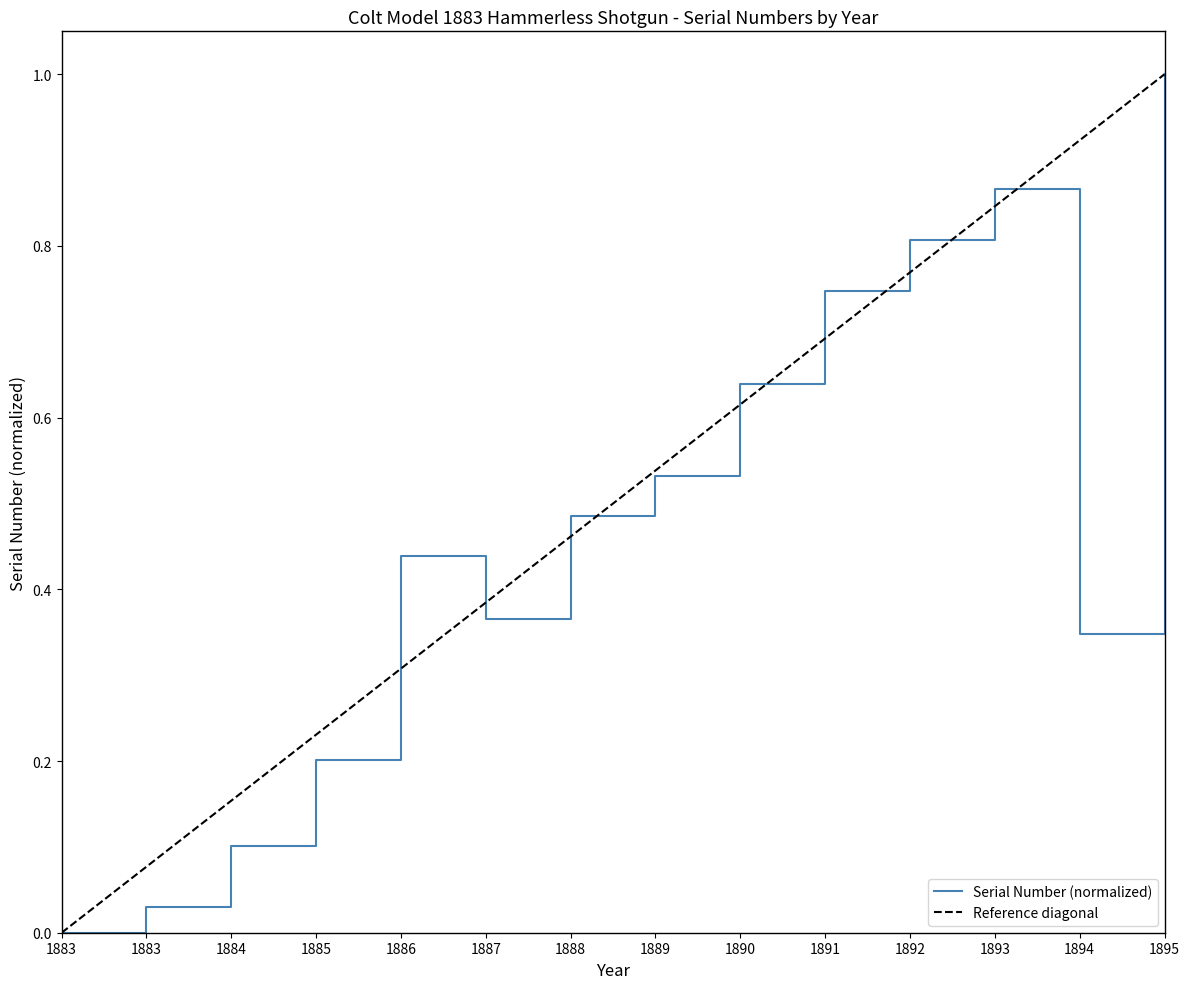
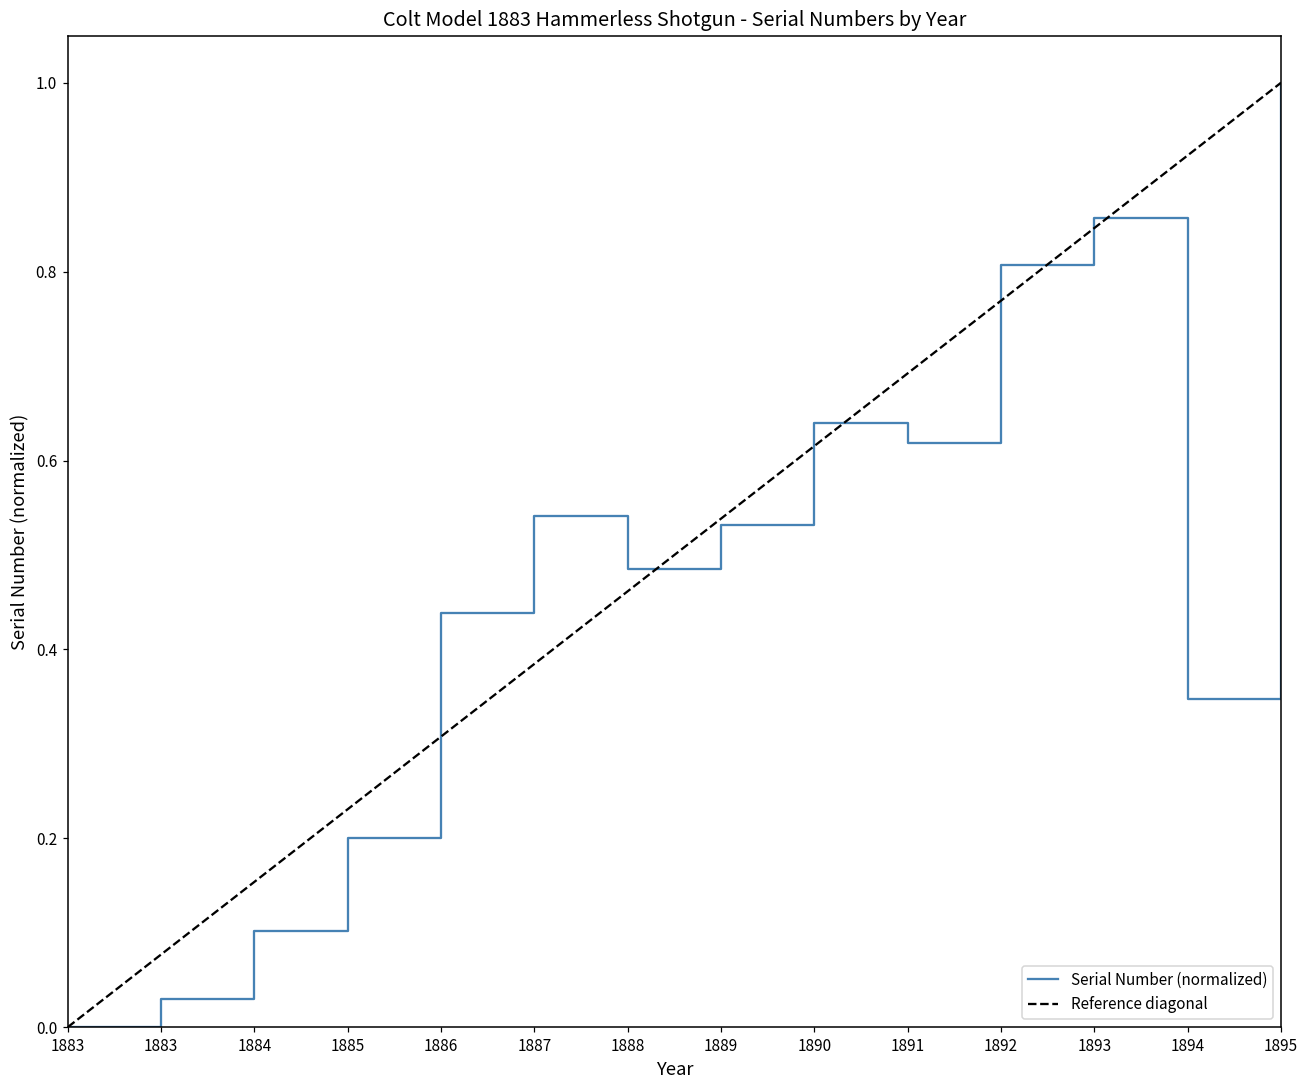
  {
    "Serial Number (normalized)": {
      "1884": 0.10,
      "1885": 0.20,
      "1886": 0.44,
-     "1887": 0.37,
+     "1887": 0.54,
      "1888": 0.48,
      "1889": 0.53,
      "1890": 0.64,
-     "1891": 0.75,
+     "1891": 0.62,
      "1892": 0.81,
-     "1893": 0.87,
+     "1893": 0.86,
      "1894": 0.35
    },
    "Reference diagonal": {
      "1884": 0.15,
      "1885": 0.23,
      "1886": 0.31,
      "1887": 0.38,
      "1888": 0.46,
      "1889": 0.54,
      "1890": 0.62,
      "1891": 0.69,
      "1892": 0.77,
      "1893": 0.85,
      "1894": 0.92
    }
  }
